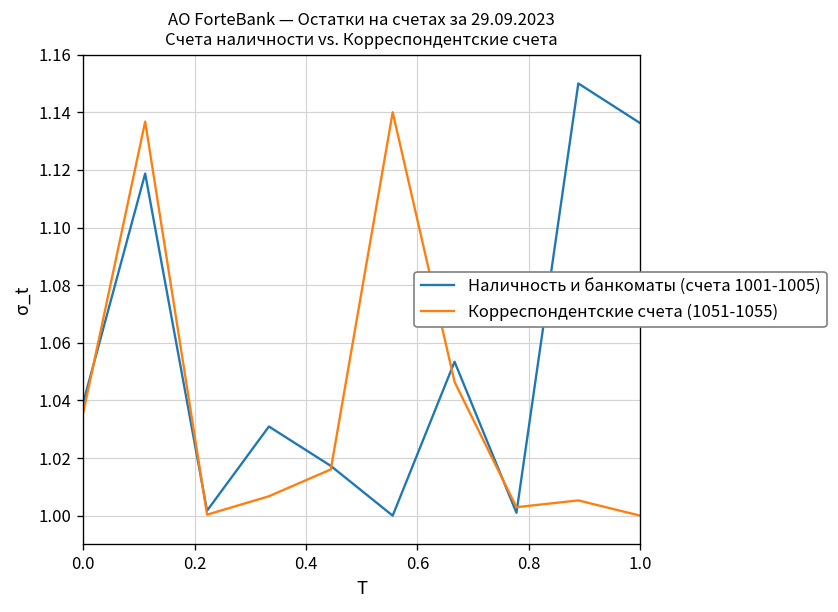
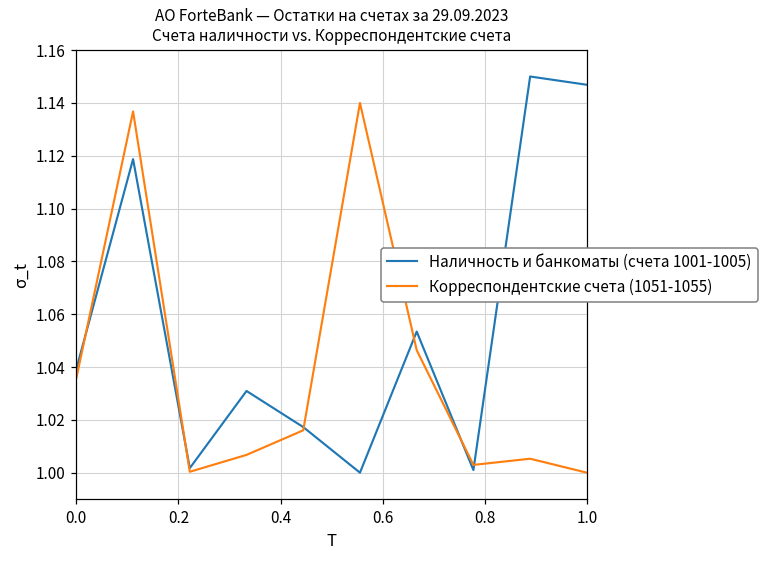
  {
    "Наличность и банкоматы (счета 1001-1005)": {
      "0.0": 1.039,
-     "1.0": 1.136
+     "1.0": 1.147
    },
    "Корреспондентские счета (1051-1055)": {
      "0.0": 1.036,
      "1.0": 1.000
    }
  }
